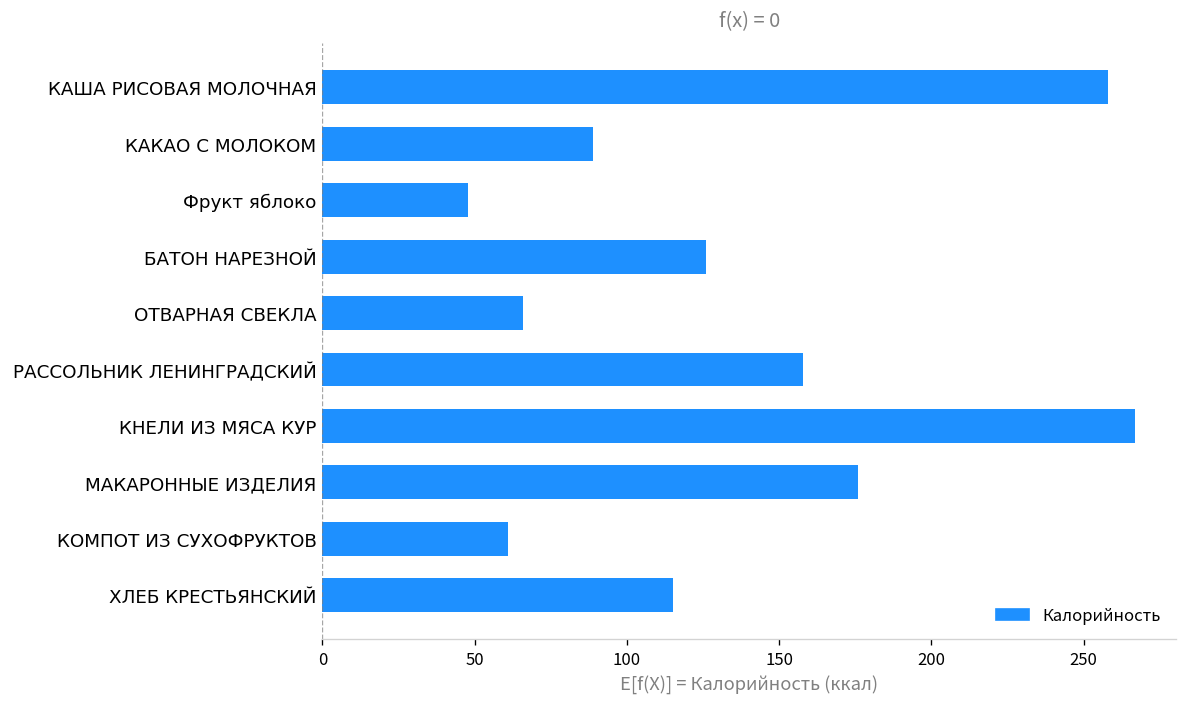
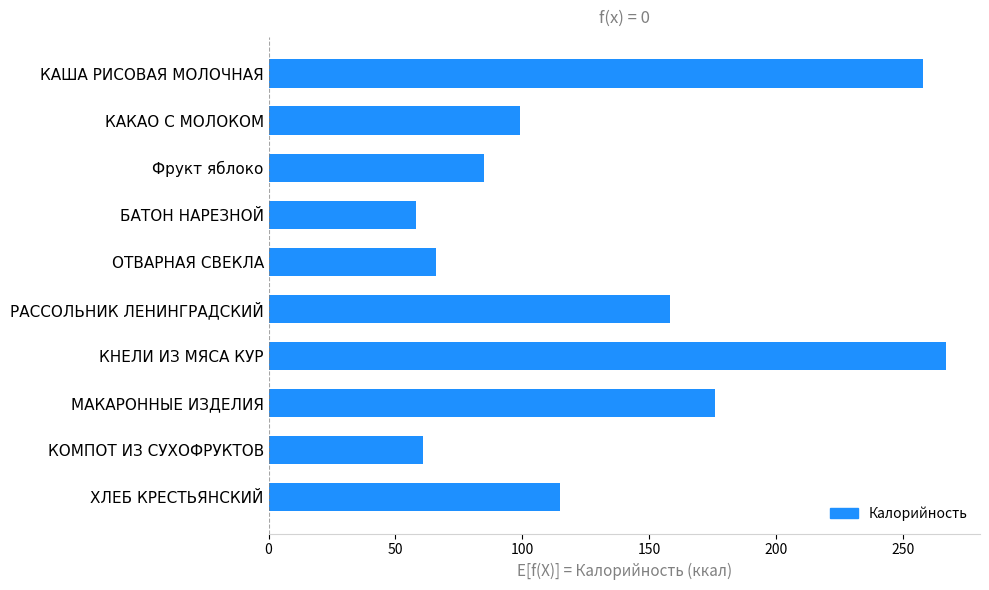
  {
    "КАША РИСОВАЯ МОЛОЧНАЯ": 258,
-   "КАКАО С МОЛОКОМ": 89,
-   "Фрукт яблоко": 48,
-   "БАТОН НАРЕЗНОЙ": 126,
+   "КАКАО С МОЛОКОМ": 99,
+   "Фрукт яблоко": 85,
+   "БАТОН НАРЕЗНОЙ": 58,
    "ОТВАРНАЯ СВЕКЛА": 66,
    "РАССОЛЬНИК ЛЕНИНГРАДСКИЙ": 158,
    "КНЕЛИ ИЗ МЯСА КУР": 267,
    "МАКАРОННЫЕ ИЗДЕЛИЯ": 176,
    "КОМПОТ ИЗ СУХОФРУКТОВ": 61,
    "ХЛЕБ КРЕСТЬЯНСКИЙ": 115
  }
